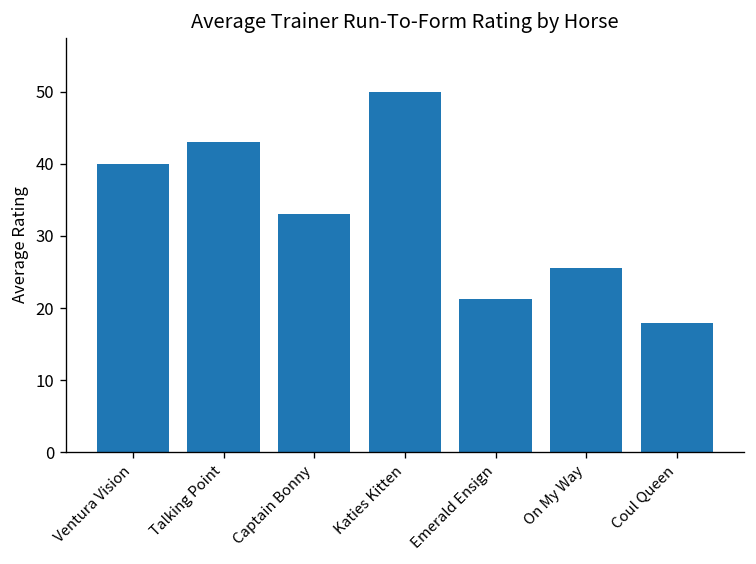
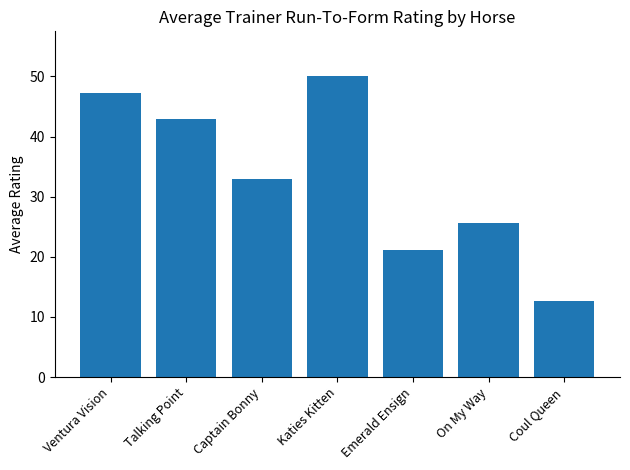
  {
-   "Ventura Vision": 40,
+   "Ventura Vision": 47,
    "Talking Point": 43,
    "Captain Bonny": 33,
    "Katies Kitten": 50,
    "Emerald Ensign": 21,
    "On My Way": 26,
-   "Coul Queen": 18
+   "Coul Queen": 13
  }
